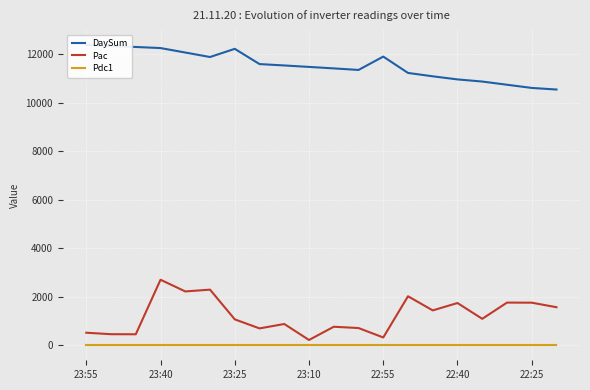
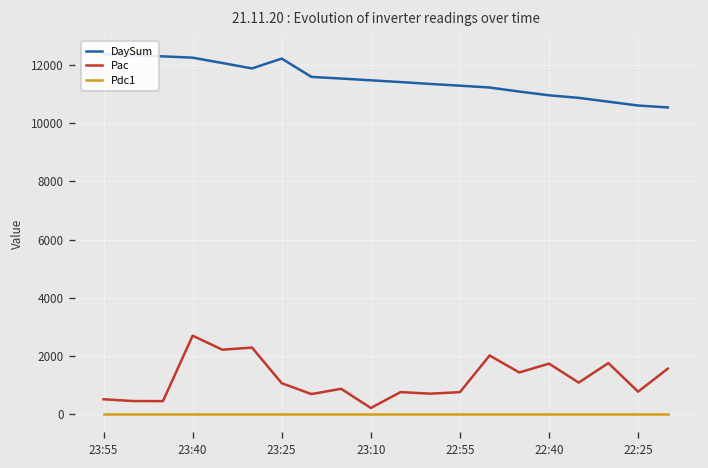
  {
    "DaySum": {
      "23:40": 12200,
      "23:25": 12200,
      "23:10": 11500,
-     "22:55": 11900,
+     "22:55": 11300,
      "22:40": 11000,
      "22:25": 10600
    },
    "Pac": {
      "23:55": 500,
      "23:40": 2700,
      "23:25": 1100,
      "23:10": 200,
-     "22:55": 300,
+     "22:55": 800,
      "22:40": 1700,
-     "22:25": 1800
+     "22:25": 800
    },
    "Pdc1": {
      "23:55": 0,
      "23:40": 0,
      "23:25": 0,
      "23:10": 0,
      "22:55": 0,
      "22:40": 0,
      "22:25": 0
    }
  }
